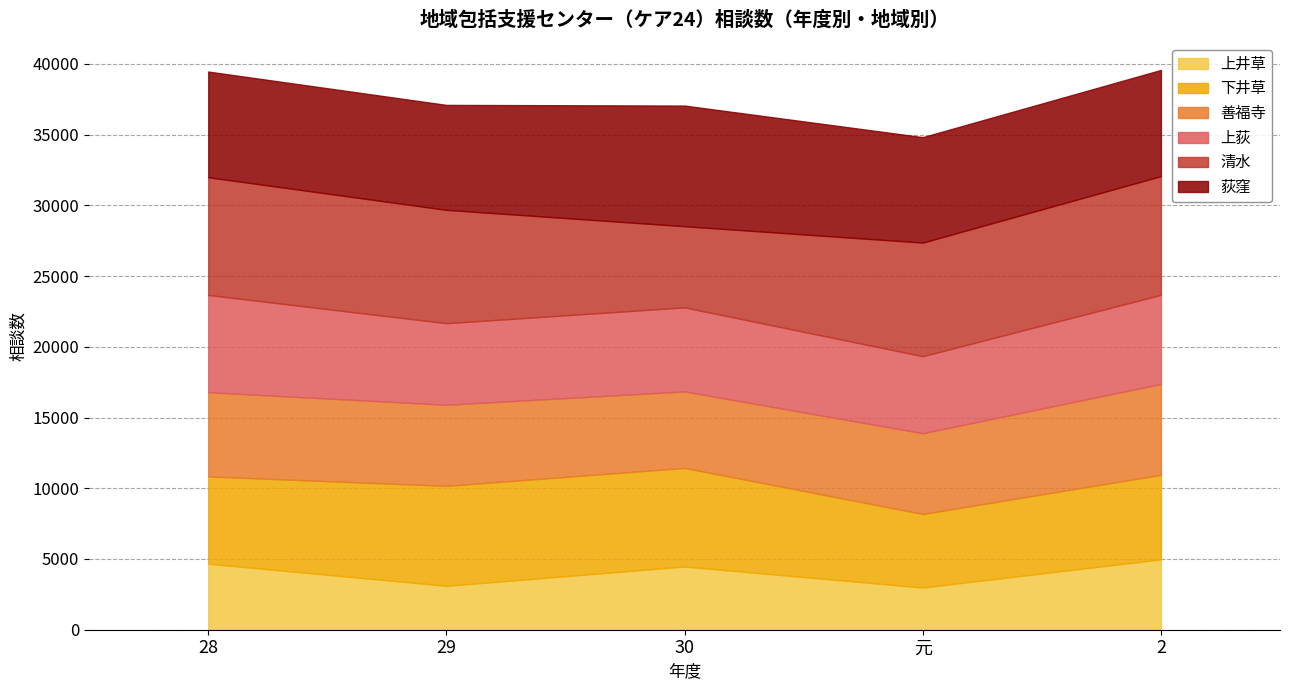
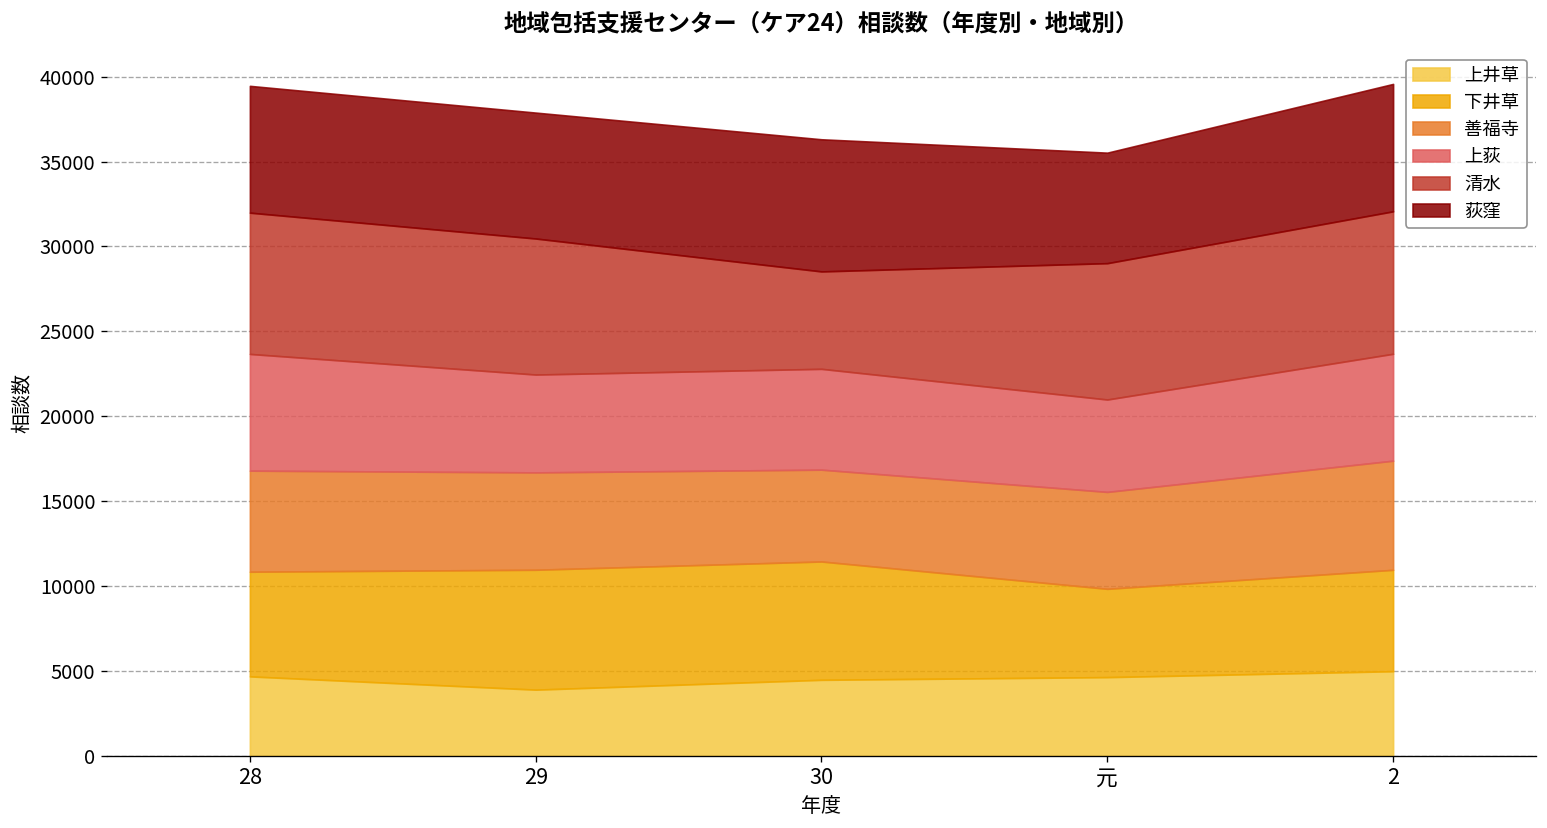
  {
    "上井草": {
      "28": 4700,
-     "29": 3100,
+     "29": 3900,
      "30": 4500,
-     "元": 3000,
+     "元": 4600,
      "2": 5000
    },
    "下井草": {
      "28": 6200,
      "29": 7100,
      "30": 7000,
      "元": 5200,
      "2": 6000
    },
    "清水": {
      "28": 8300,
      "29": 8000,
      "30": 5700,
      "元": 8000,
      "2": 8400
    },
    "荻窪": {
      "28": 7500,
      "29": 7400,
-     "30": 8500,
-     "元": 7500,
+     "30": 7800,
+     "元": 6500,
      "2": 7500
    }
  }
